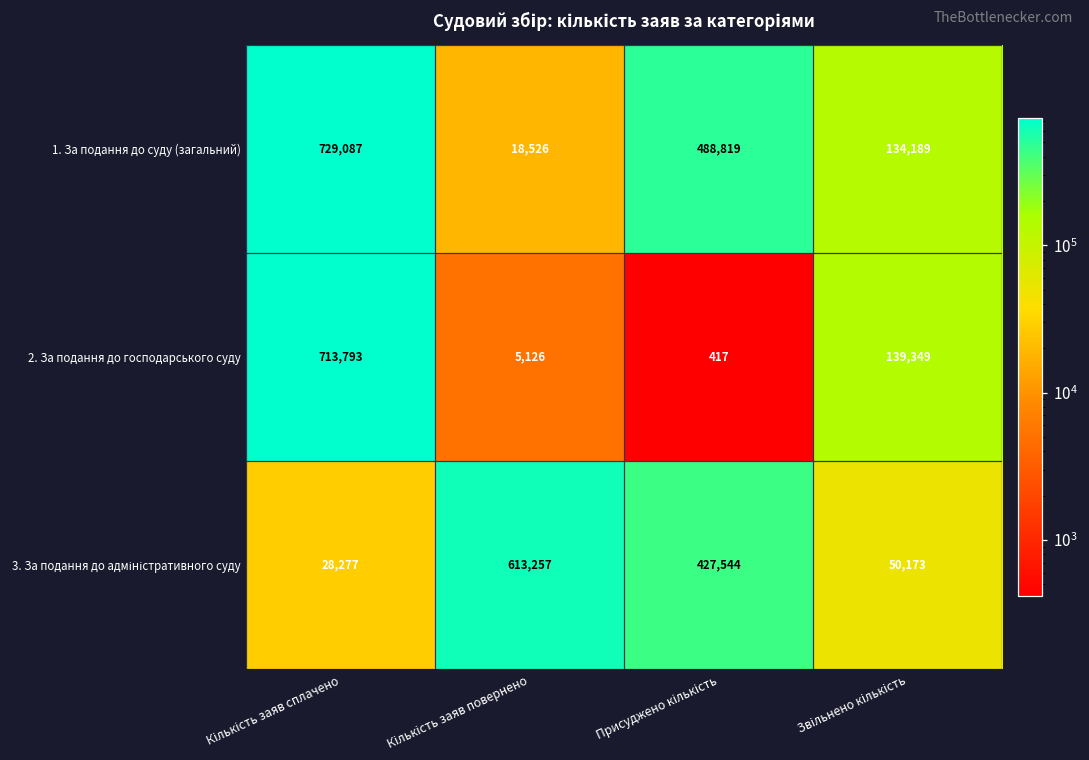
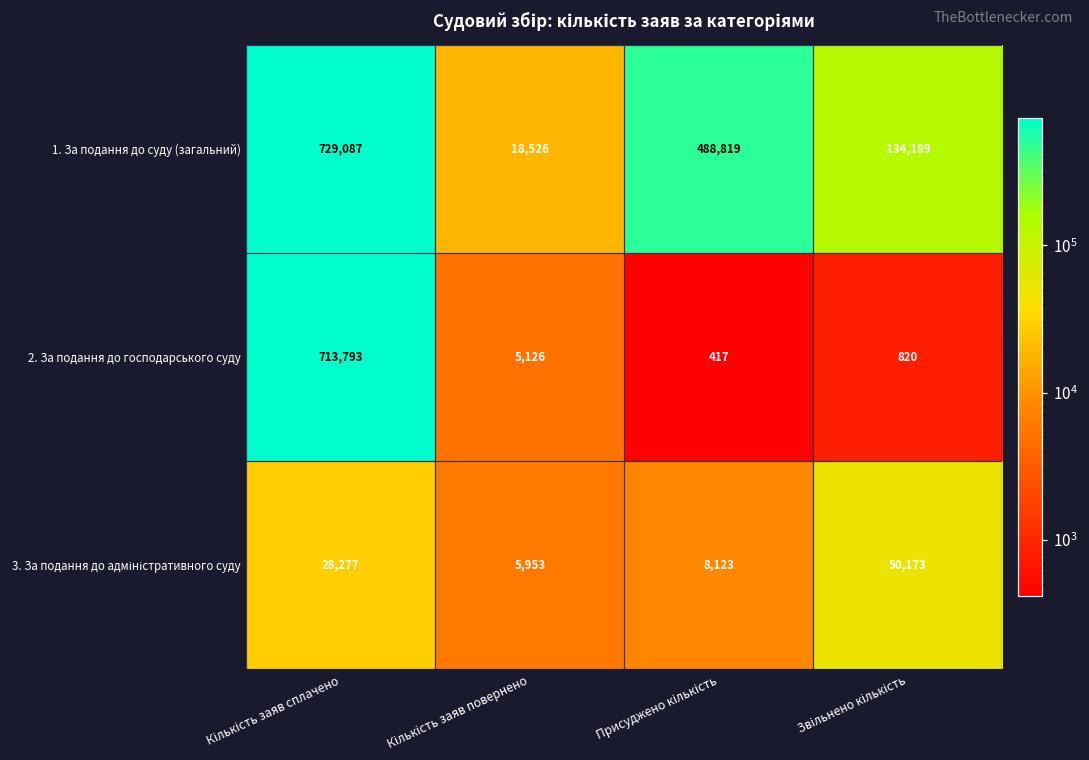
  {
    "1. За подання до суду (загальний)": {
      "Кількість заяв сплачено": "729,087",
      "Кількість заяв повернено": "18,526",
      "Присуджено кількість": "488,819",
      "Звільнено кількість": "134,189"
    },
    "2. За подання до господарського суду": {
      "Кількість заяв сплачено": "713,793",
      "Кількість заяв повернено": "5,126",
      "Присуджено кількість": "417",
-     "Звільнено кількість": "139,349"
+     "Звільнено кількість": "820"
    },
    "3. За подання до адміністративного суду": {
      "Кількість заяв сплачено": "28,277",
-     "Кількість заяв повернено": "613,257",
-     "Присуджено кількість": "427,544",
+     "Кількість заяв повернено": "5,953",
+     "Присуджено кількість": "8,123",
      "Звільнено кількість": "50,173"
    }
  }
